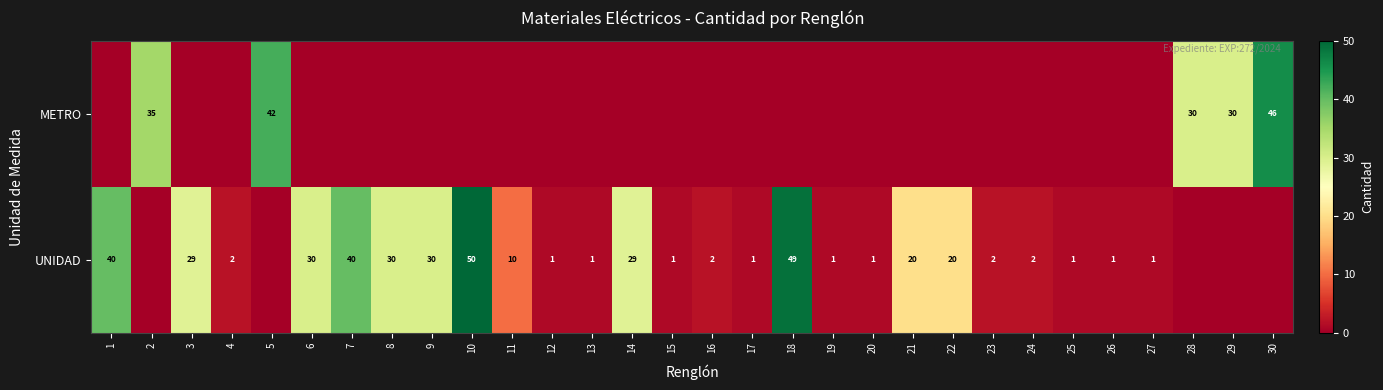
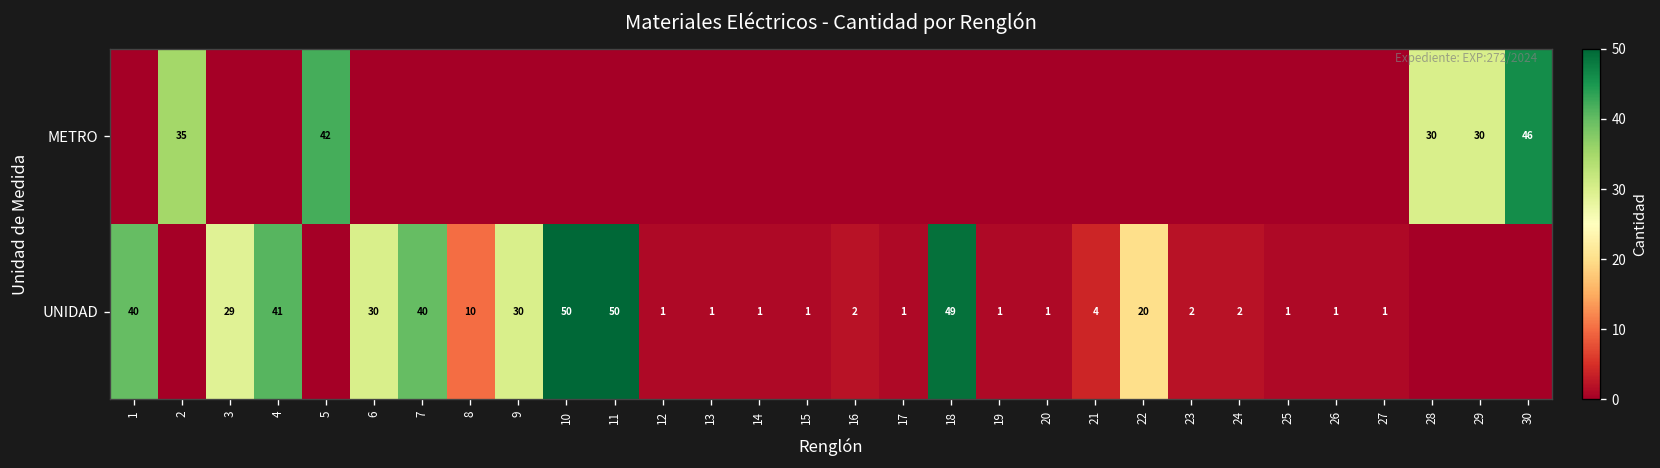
  {
    "METRO": {
      "2": 35,
      "5": 42,
      "28": 30,
      "30": 46
    },
    "UNIDAD": {
      "1": 40,
      "3": 29,
-     "4": 2,
+     "4": 41,
      "6": 30,
      "7": 40,
-     "8": 30,
+     "8": 10,
      "9": 30,
      "10": 50,
-     "11": 10,
+     "11": 50,
      "12": 1,
      "13": 1,
-     "14": 29,
+     "14": 1,
      "15": 1,
      "16": 2,
      "17": 1,
      "18": 49,
      "19": 1,
      "20": 1,
-     "21": 20,
+     "21": 4,
      "22": 20,
      "23": 2,
      "24": 2,
      "25": 1,
      "26": 1,
      "27": 1
    }
  }
